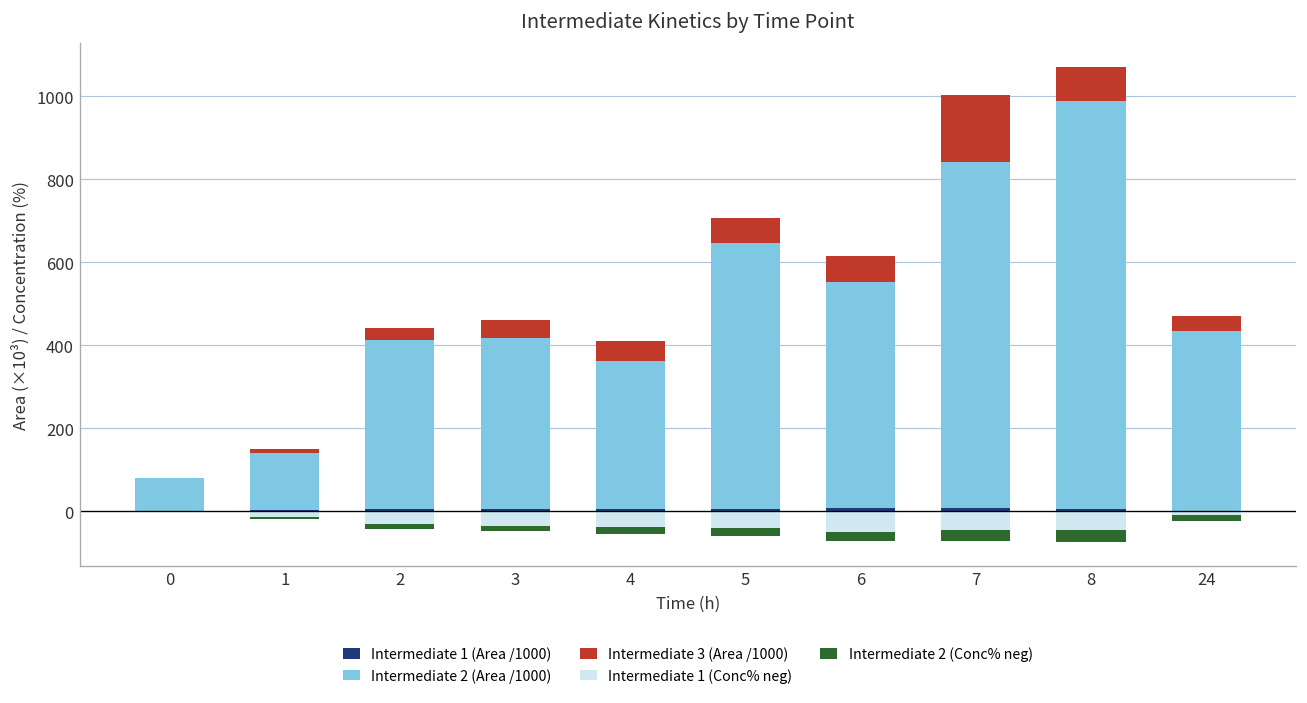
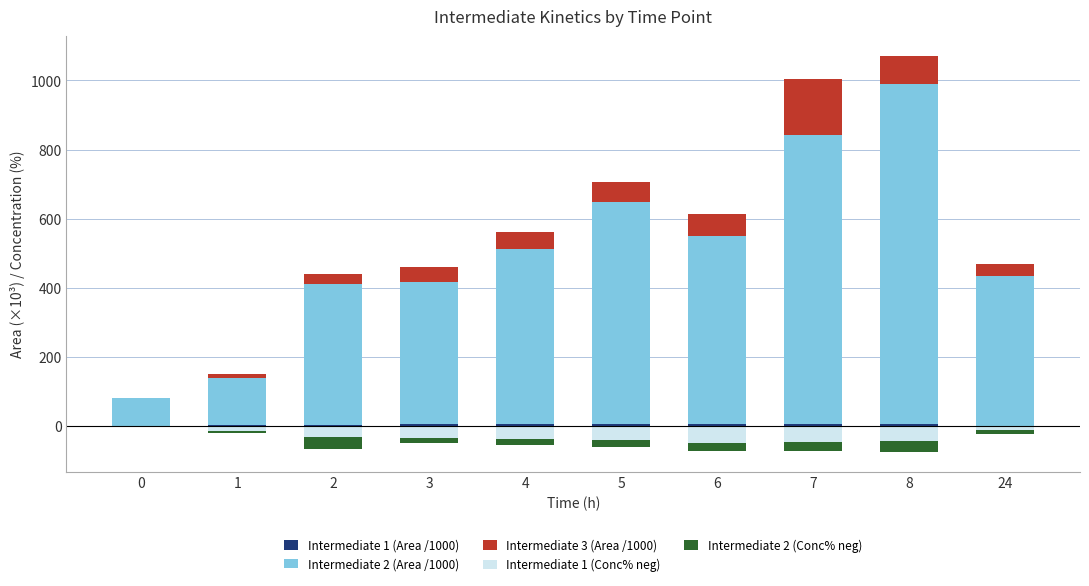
  {
    "Intermediate 1 (Area /1000)": {
      "0": 0,
      "6": 10
    },
    "Intermediate 2 (Area /1000)": {
      "0": 80,
      "1": 140,
      "2": 410,
      "3": 410,
-     "4": 360,
+     "4": 510,
      "5": 640,
      "6": 540,
      "7": 840,
      "8": 980,
      "24": 430
    },
    "Intermediate 3 (Area /1000)": {
      "0": 0,
      "1": 10,
      "2": 30,
      "3": 40,
      "4": 50,
      "5": 60,
      "6": 60,
      "7": 160,
      "8": 80,
      "24": 40
    },
    "Intermediate 1 (Conc% neg)": {
      "0": 0,
      "1": -10,
      "2": -30,
      "3": -40,
      "4": -40,
      "5": -40,
      "6": -50,
      "7": -50,
      "8": -40,
      "24": -10
    },
    "Intermediate 2 (Conc% neg)": {
      "0": 0,
-     "2": -10,
+     "2": -40,
      "3": -10,
      "4": -20,
      "5": -20,
      "6": -20,
      "7": -30,
      "8": -30,
      "24": -10
    }
  }
